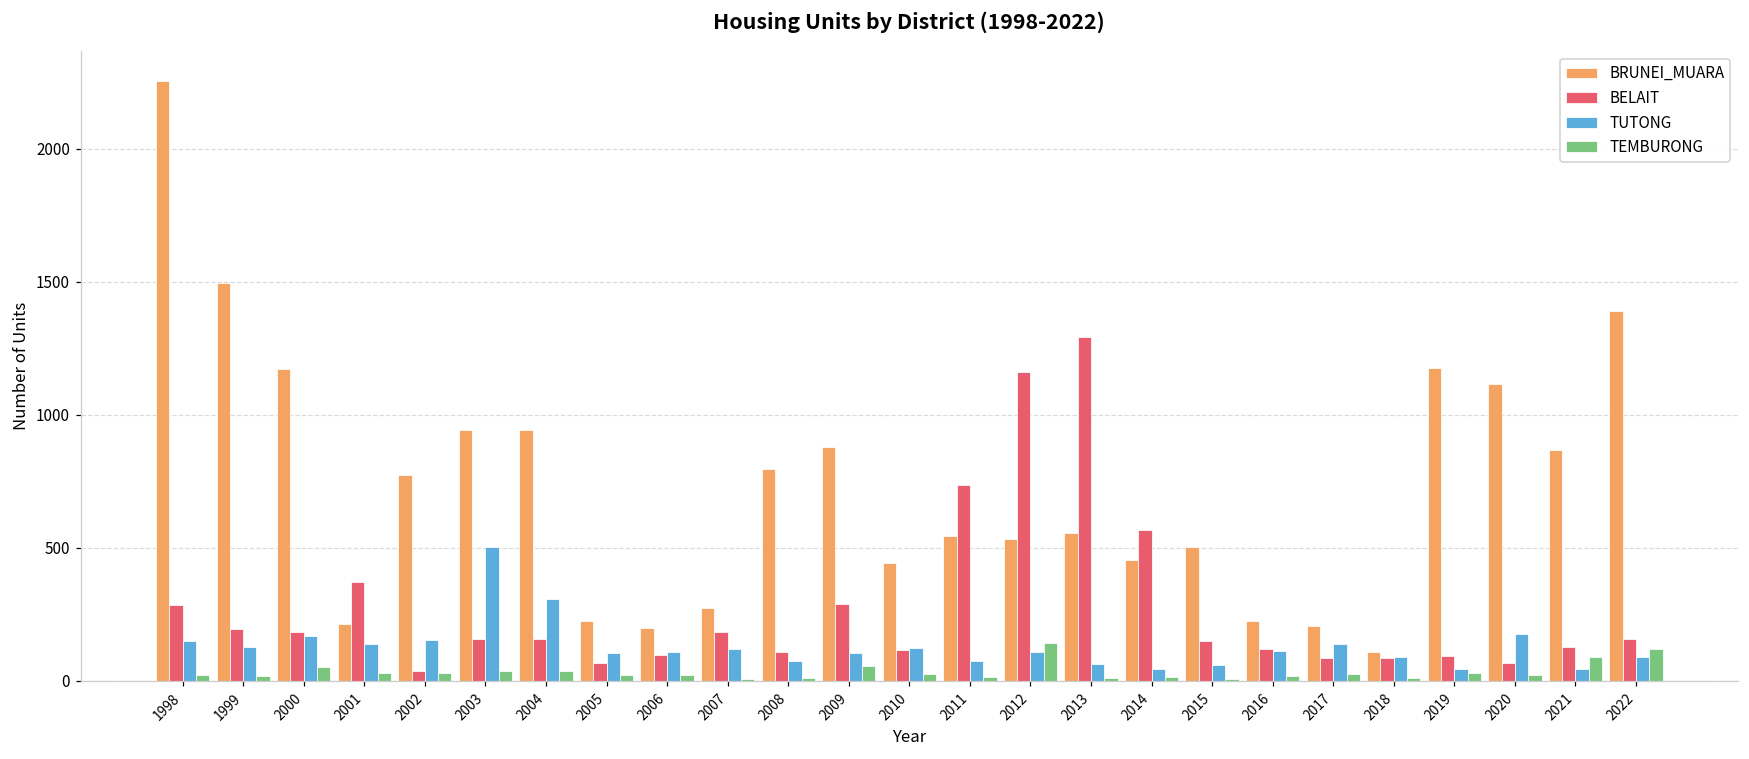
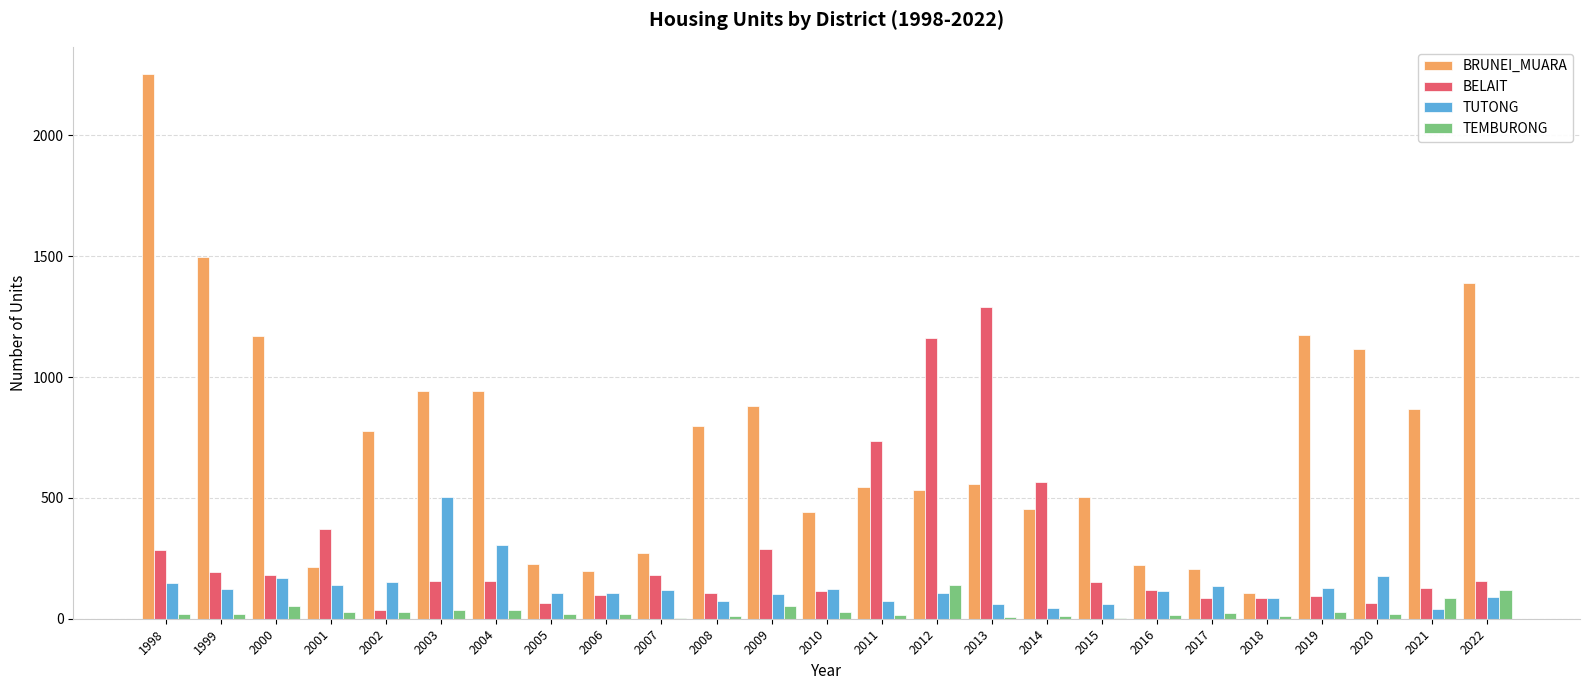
  {
    "BRUNEI_MUARA": {
      "1998": 2250,
      "1999": 1500,
      "2000": 1170,
      "2001": 210,
      "2002": 780,
      "2003": 940,
      "2004": 940,
      "2005": 230,
      "2006": 200,
      "2007": 270,
      "2008": 800,
      "2009": 880,
      "2010": 440,
      "2011": 550,
      "2012": 530,
      "2013": 560,
      "2014": 460,
      "2015": 500,
      "2016": 220,
      "2017": 210,
      "2018": 110,
      "2019": 1180,
      "2020": 1120,
      "2021": 870,
      "2022": 1390
    },
    "BELAIT": {
      "1998": 290,
      "1999": 190,
      "2000": 180,
      "2001": 370,
      "2002": 40,
      "2003": 160,
      "2004": 160,
      "2005": 70,
      "2006": 100,
      "2007": 180,
      "2008": 110,
      "2009": 290,
      "2010": 120,
      "2011": 730,
      "2012": 1160,
      "2013": 1290,
      "2014": 570,
      "2015": 150,
      "2016": 120,
      "2017": 80,
      "2018": 90,
      "2019": 90,
      "2020": 70,
      "2021": 130,
      "2022": 160
    },
    "TUTONG": {
      "1998": 150,
      "1999": 130,
      "2000": 170,
      "2001": 140,
      "2002": 150,
      "2003": 500,
      "2004": 310,
      "2005": 110,
      "2006": 110,
      "2007": 120,
      "2008": 70,
      "2009": 100,
      "2010": 120,
      "2011": 70,
      "2012": 110,
      "2013": 60,
      "2014": 40,
      "2015": 60,
      "2016": 110,
      "2017": 140,
      "2018": 90,
-     "2019": 40,
+     "2019": 130,
      "2020": 180,
      "2021": 40,
      "2022": 90
    },
    "TEMBURONG": {
      "1998": 20,
      "1999": 20,
      "2000": 50,
      "2001": 30,
      "2002": 30,
      "2003": 40,
      "2004": 40,
      "2005": 20,
      "2006": 20,
      "2008": 10,
      "2009": 50,
      "2010": 30,
      "2011": 10,
      "2012": 140,
      "2014": 10,
      "2016": 20,
      "2017": 20,
      "2018": 10,
      "2019": 30,
      "2020": 20,
      "2021": 90,
      "2022": 120
    }
  }
